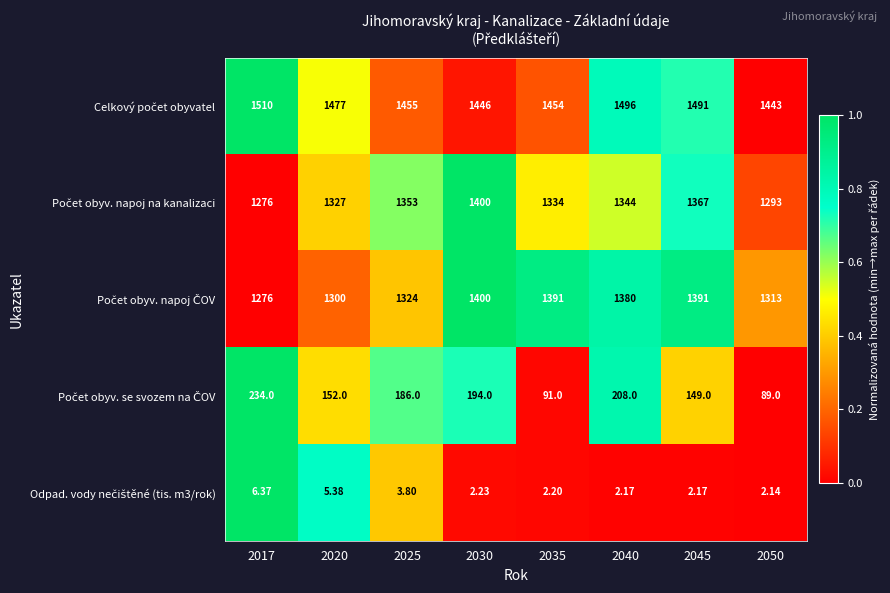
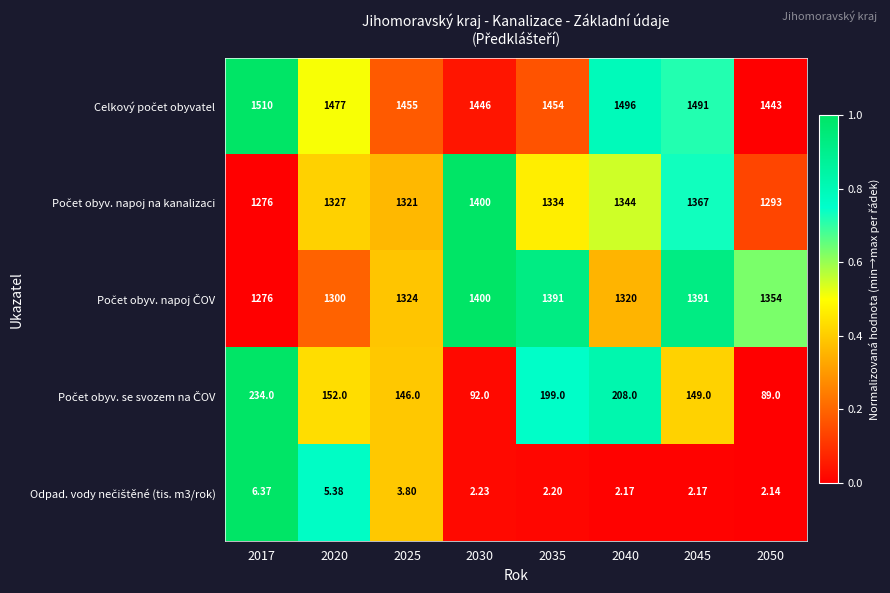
  {
    "Celkový počet obyvatel": {
      "2017": 1510,
      "2020": 1477,
      "2025": 1455,
      "2030": 1446,
      "2035": 1454,
      "2040": 1496,
      "2045": 1491,
      "2050": 1443
    },
    "Počet obyv. napoj na kanalizaci": {
      "2017": 1276,
      "2020": 1327,
-     "2025": 1353,
+     "2025": 1321,
      "2030": 1400,
      "2035": 1334,
      "2040": 1344,
      "2045": 1367,
      "2050": 1293
    },
    "Počet obyv. napoj ČOV": {
      "2017": 1276,
      "2020": 1300,
      "2025": 1324,
      "2030": 1400,
      "2035": 1391,
-     "2040": 1380,
+     "2040": 1320,
      "2045": 1391,
-     "2050": 1313
+     "2050": 1354
    },
    "Počet obyv. se svozem na ČOV": {
      "2017": 234.0,
      "2020": 152.0,
-     "2025": 186.0,
-     "2030": 194.0,
-     "2035": 91.0,
+     "2025": 146.0,
+     "2030": 92.0,
+     "2035": 199.0,
      "2040": 208.0,
      "2045": 149.0,
      "2050": 89.0
    },
    "Odpad. vody nečištěné (tis. m3/rok)": {
      "2017": 6.37,
      "2020": 5.38,
      "2025": 3.80,
      "2030": 2.23,
      "2035": 2.20,
      "2040": 2.17,
      "2045": 2.17,
      "2050": 2.14
    }
  }
